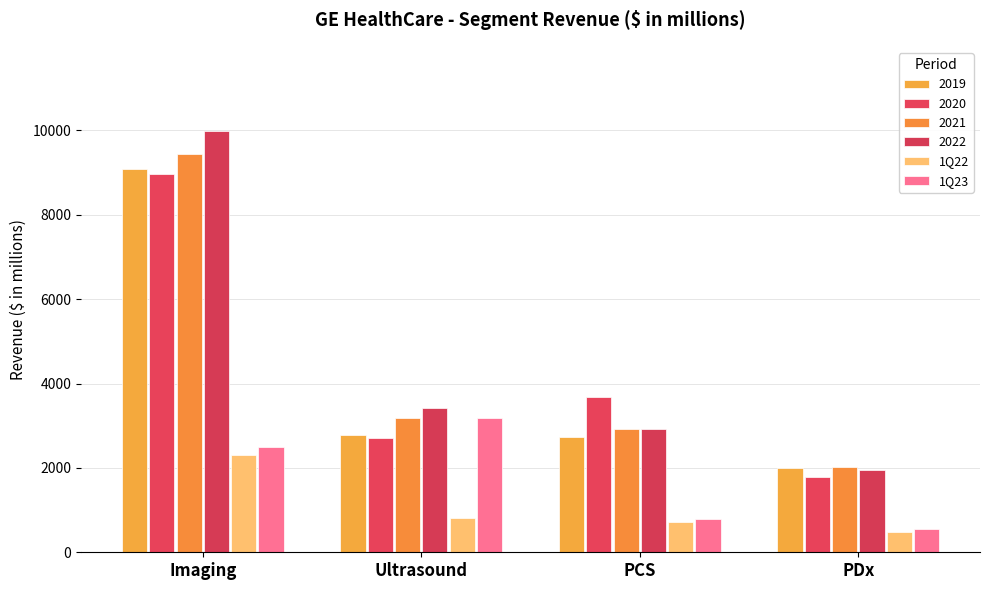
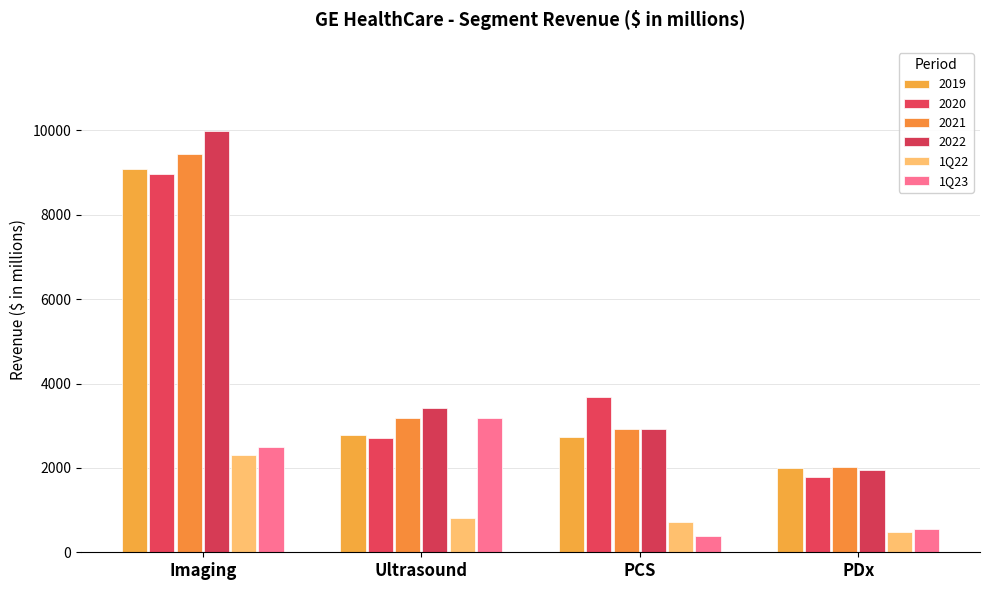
  {
    "1Q23": {
      "Imaging": 2500,
      "Ultrasound": 3200,
-     "PCS": 800,
+     "PCS": 400,
      "PDx": 600
    }
  }
